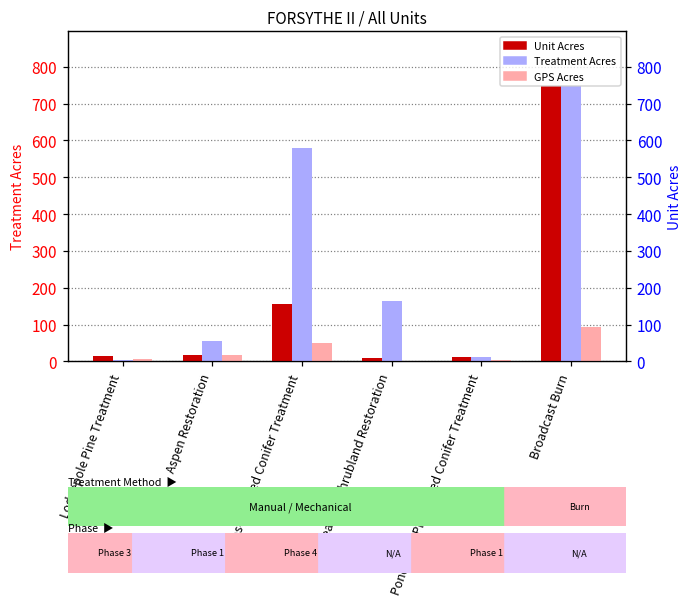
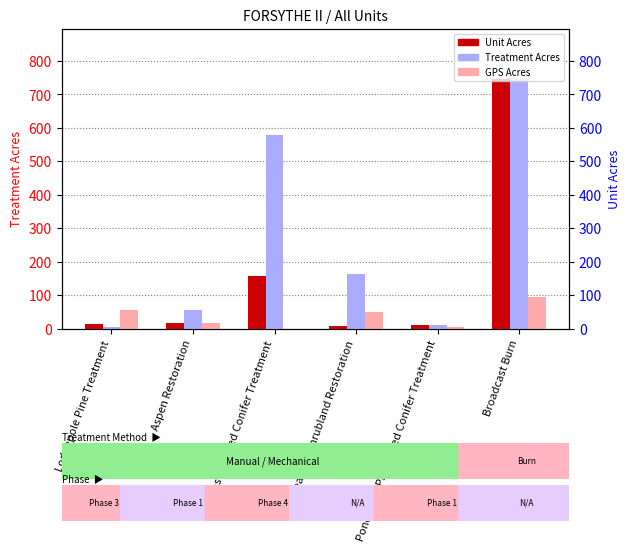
  {
    "Unit Acres": {
      "Lodgepole Pine Treatment": 20,
      "Aspen Restoration": 20,
      "Douglas-fir Mixed Conifer Treatment": 160,
      "Meadow/Shrubland Restoration": 10,
      "Ponderosa Pine Mixed Conifer Treatment": 10
    },
    "Treatment Acres": {
      "Aspen Restoration": 60,
      "Douglas-fir Mixed Conifer Treatment": 580,
      "Meadow/Shrubland Restoration": 160,
      "Ponderosa Pine Mixed Conifer Treatment": 10
    },
    "GPS Acres": {
-     "Lodgepole Pine Treatment": 10,
+     "Lodgepole Pine Treatment": 60,
      "Aspen Restoration": 20,
-     "Douglas-fir Mixed Conifer Treatment": 50,
-     "Meadow/Shrubland Restoration": 0,
+     "Douglas-fir Mixed Conifer Treatment": 0,
+     "Meadow/Shrubland Restoration": 50,
      "Broadcast Burn": 90
    }
  }
